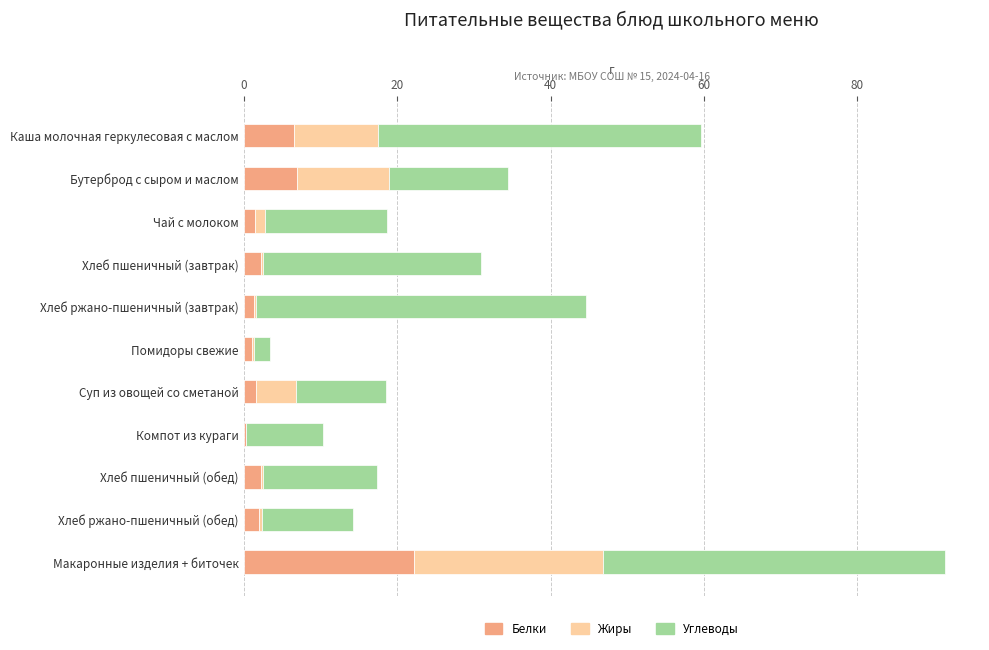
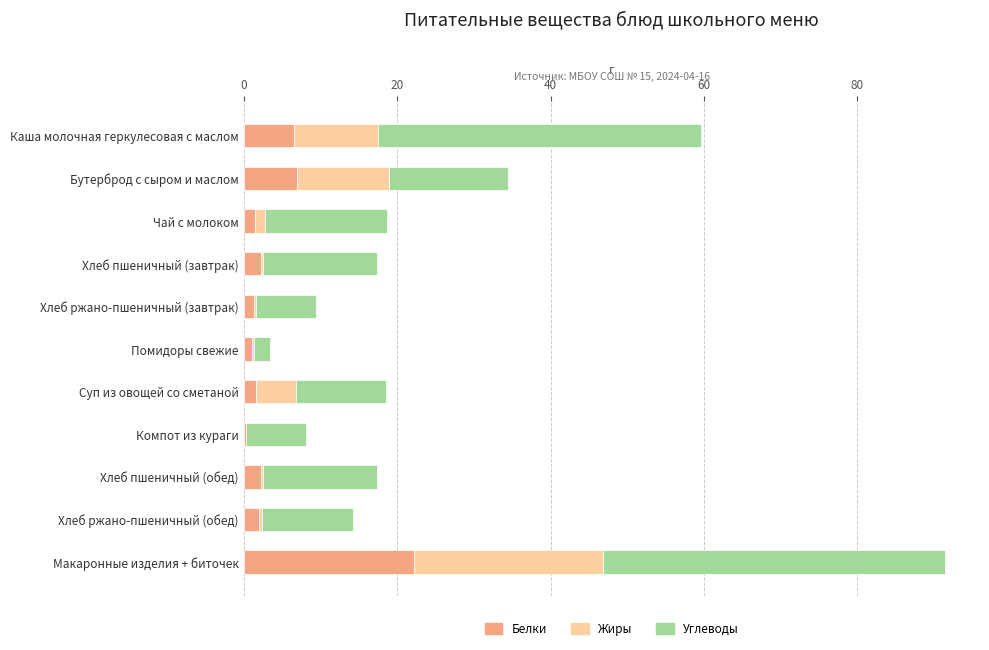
  {
    "Углеводы": {
      "Каша молочная геркулесовая с маслом": 42,
      "Бутерброд с сыром и маслом": 16,
      "Чай с молоком": 16,
-     "Хлеб пшеничный (завтрак)": 28,
-     "Хлеб ржано-пшеничный (завтрак)": 43,
+     "Хлеб пшеничный (завтрак)": 15,
+     "Хлеб ржано-пшеничный (завтрак)": 8,
      "Помидоры свежие": 2,
      "Суп из овощей со сметаной": 12,
-     "Компот из кураги": 10,
+     "Компот из кураги": 8,
      "Хлеб пшеничный (обед)": 15,
      "Хлеб ржано-пшеничный (обед)": 12,
      "Макаронные изделия + биточек": 45
    }
  }
